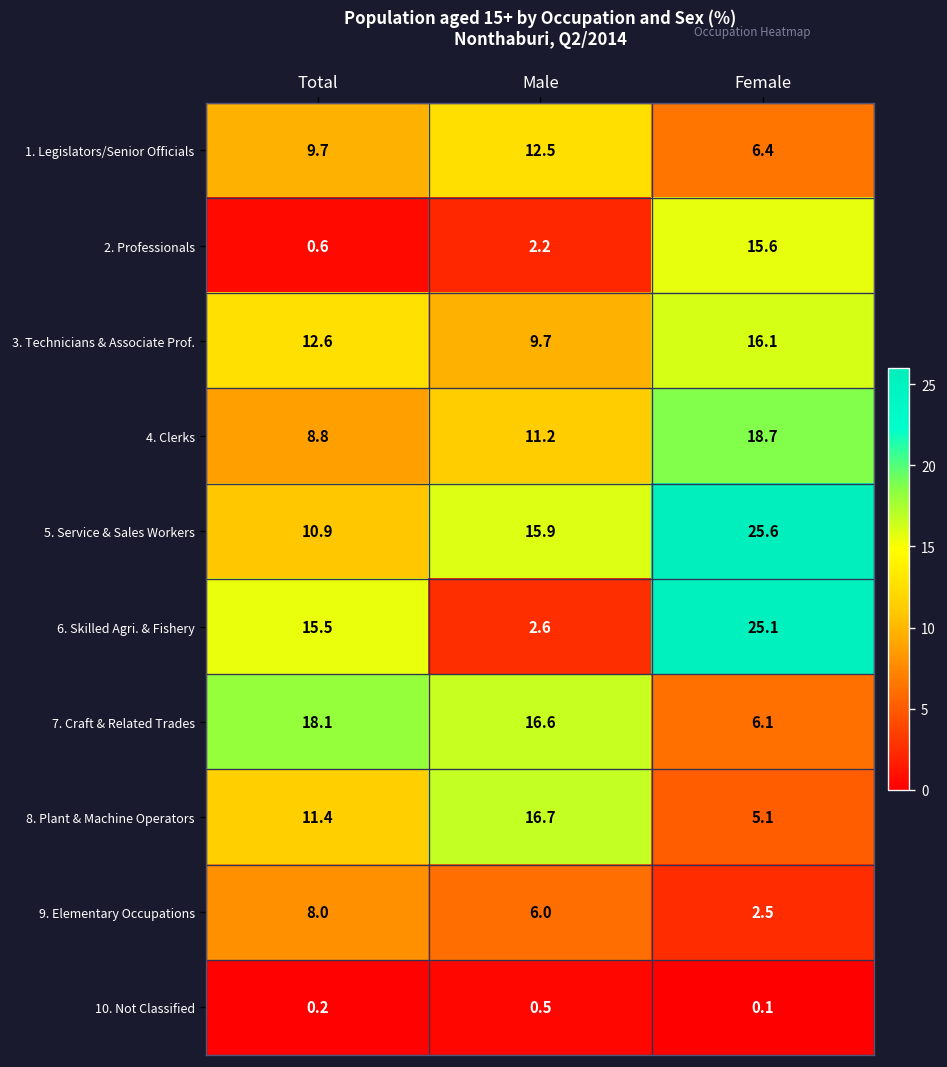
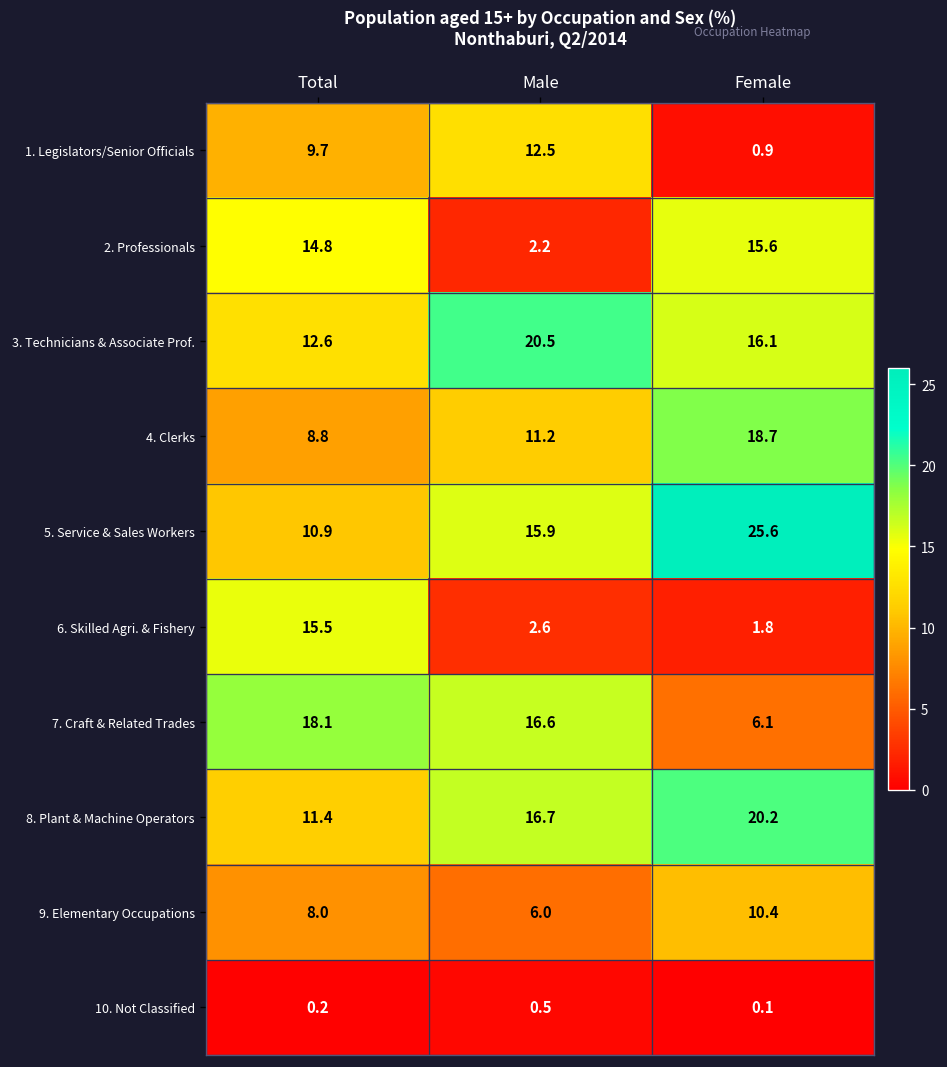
  {
    "1. Legislators/Senior Officials": {
      "Total": 9.7,
      "Male": 12.5,
-     "Female": 6.4
+     "Female": 0.9
    },
    "2. Professionals": {
-     "Total": 0.6,
+     "Total": 14.8,
      "Male": 2.2,
      "Female": 15.6
    },
    "3. Technicians & Associate Prof.": {
      "Total": 12.6,
-     "Male": 9.7,
+     "Male": 20.5,
      "Female": 16.1
    },
    "4. Clerks": {
      "Total": 8.8,
      "Male": 11.2,
      "Female": 18.7
    },
    "5. Service & Sales Workers": {
      "Total": 10.9,
      "Male": 15.9,
      "Female": 25.6
    },
    "6. Skilled Agri. & Fishery": {
      "Total": 15.5,
      "Male": 2.6,
-     "Female": 25.1
+     "Female": 1.8
    },
    "7. Craft & Related Trades": {
      "Total": 18.1,
      "Male": 16.6,
      "Female": 6.1
    },
    "8. Plant & Machine Operators": {
      "Total": 11.4,
      "Male": 16.7,
-     "Female": 5.1
+     "Female": 20.2
    },
    "9. Elementary Occupations": {
      "Total": 8.0,
      "Male": 6.0,
-     "Female": 2.5
+     "Female": 10.4
    },
    "10. Not Classified": {
      "Total": 0.2,
      "Male": 0.5,
      "Female": 0.1
    }
  }
